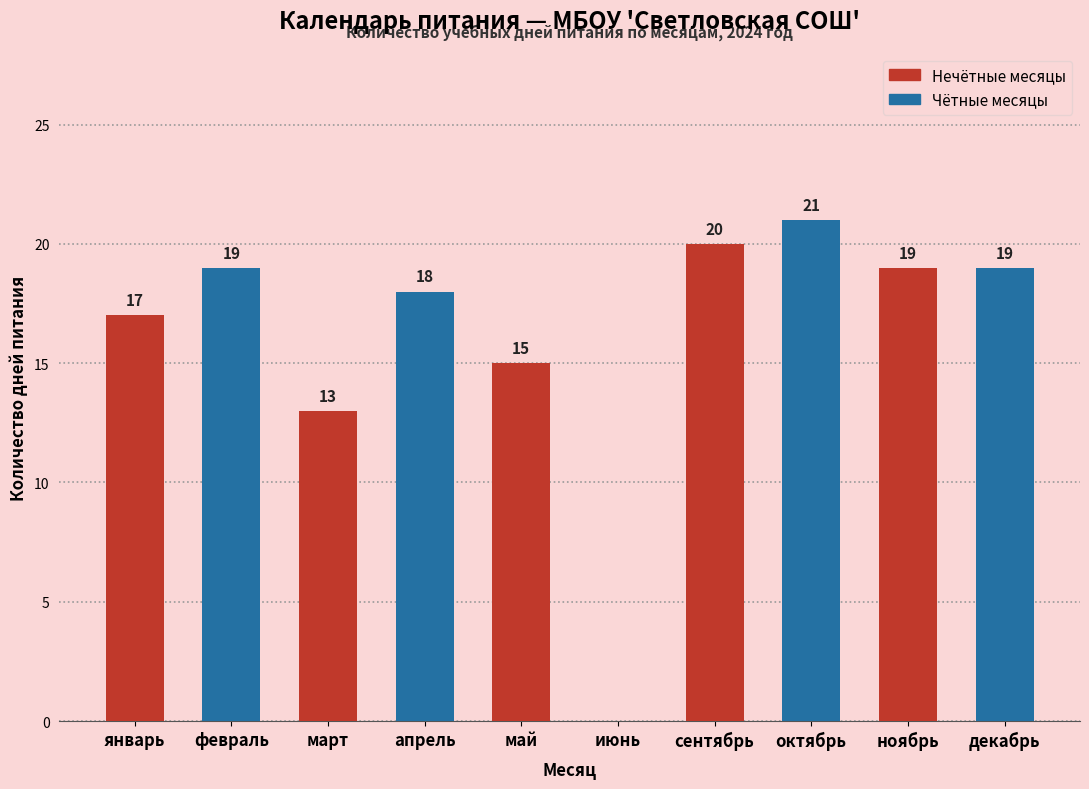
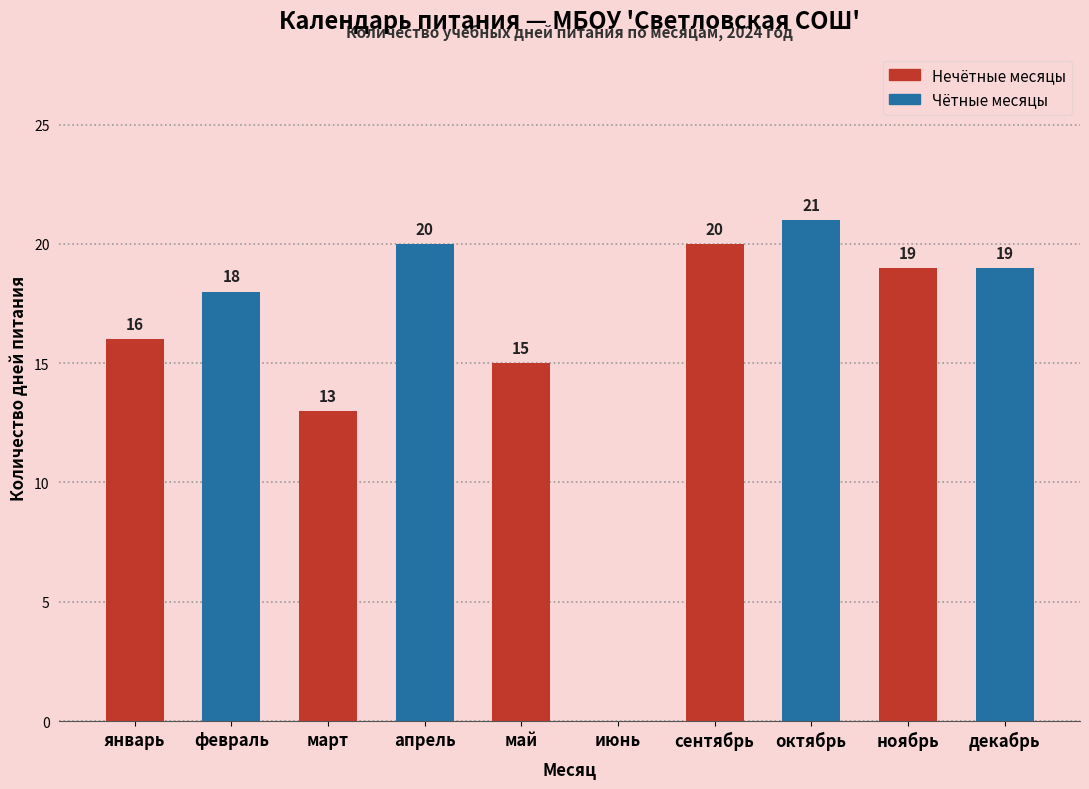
  {
    "Нечётные месяцы": {
-     "январь": 17,
+     "январь": 16,
      "март": 13,
      "май": 15,
      "сентябрь": 20,
      "ноябрь": 19
    },
    "Чётные месяцы": {
-     "февраль": 19,
-     "апрель": 18,
+     "февраль": 18,
+     "апрель": 20,
      "октябрь": 21,
      "декабрь": 19
    }
  }
